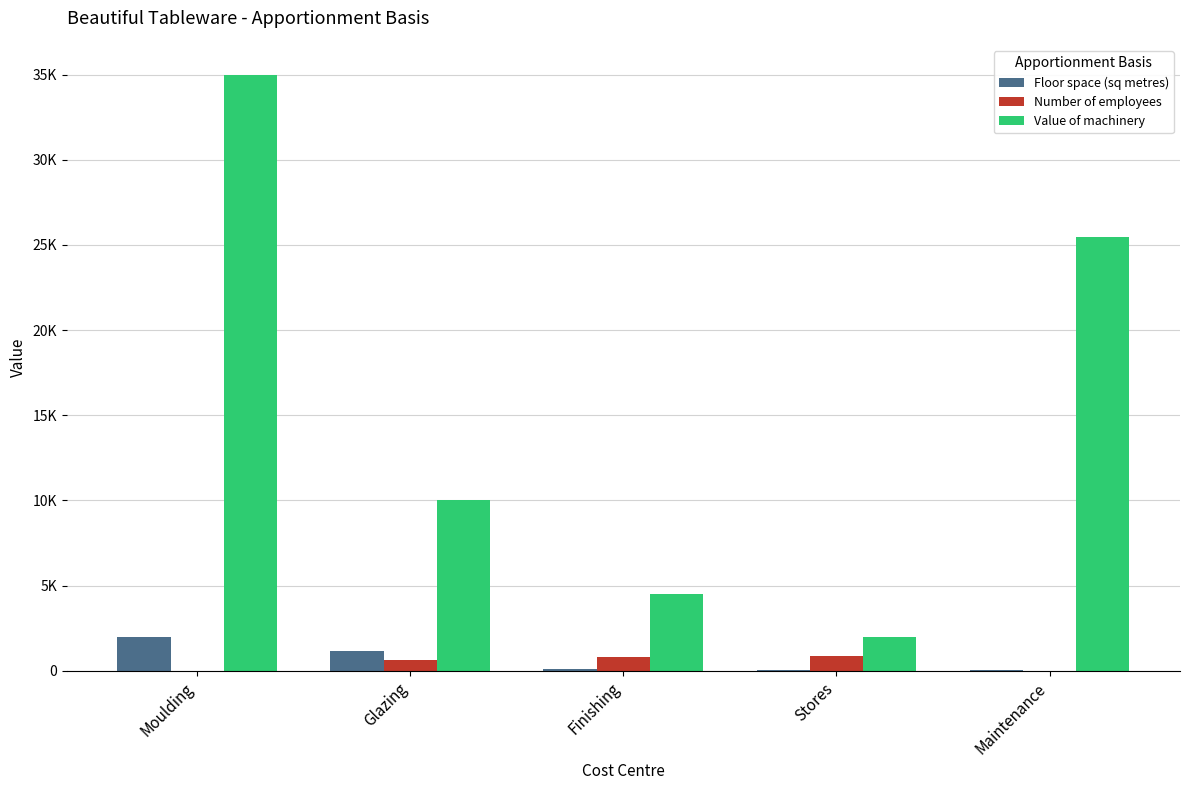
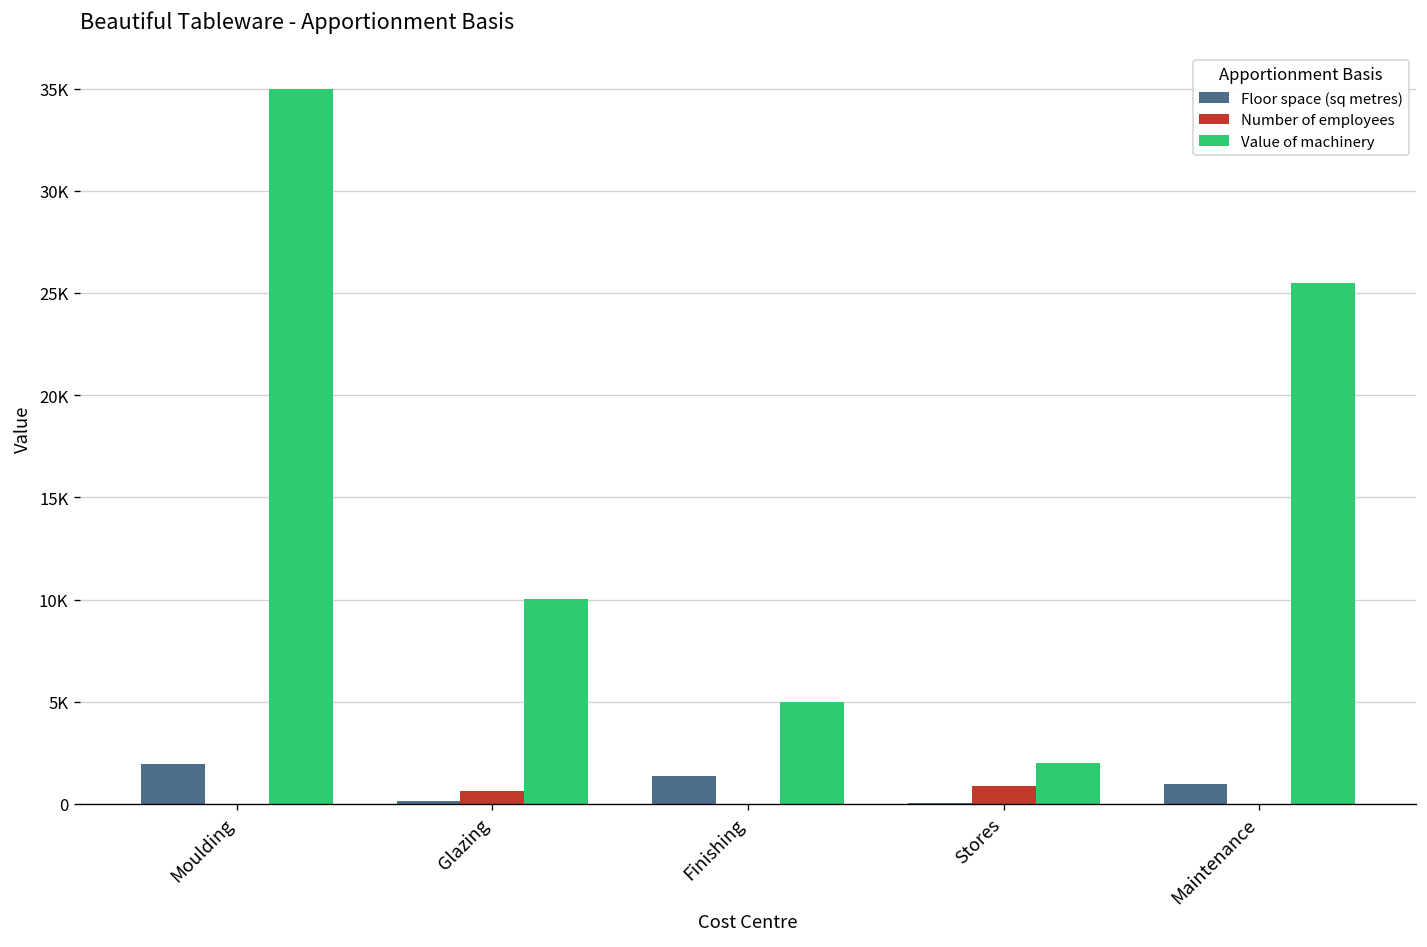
  {
    "Floor space (sq metres)": {
      "Moulding": 2000,
-     "Glazing": 1200,
-     "Finishing": 100,
-     "Maintenance": 0
+     "Glazing": 200,
+     "Finishing": 1400,
+     "Maintenance": 1000
    },
    "Number of employees": {
      "Glazing": 600,
-     "Finishing": 800,
+     "Finishing": 0,
      "Stores": 900
    },
    "Value of machinery": {
      "Moulding": 35000,
      "Glazing": 10000,
-     "Finishing": 4500,
+     "Finishing": 5000,
      "Stores": 2000,
      "Maintenance": 25500
    }
  }
